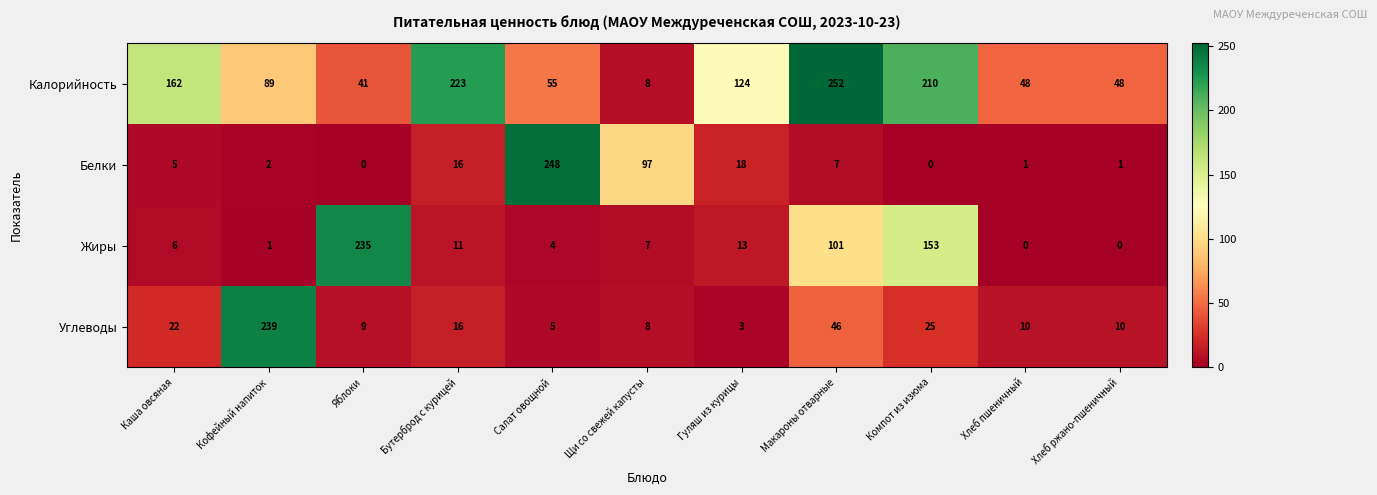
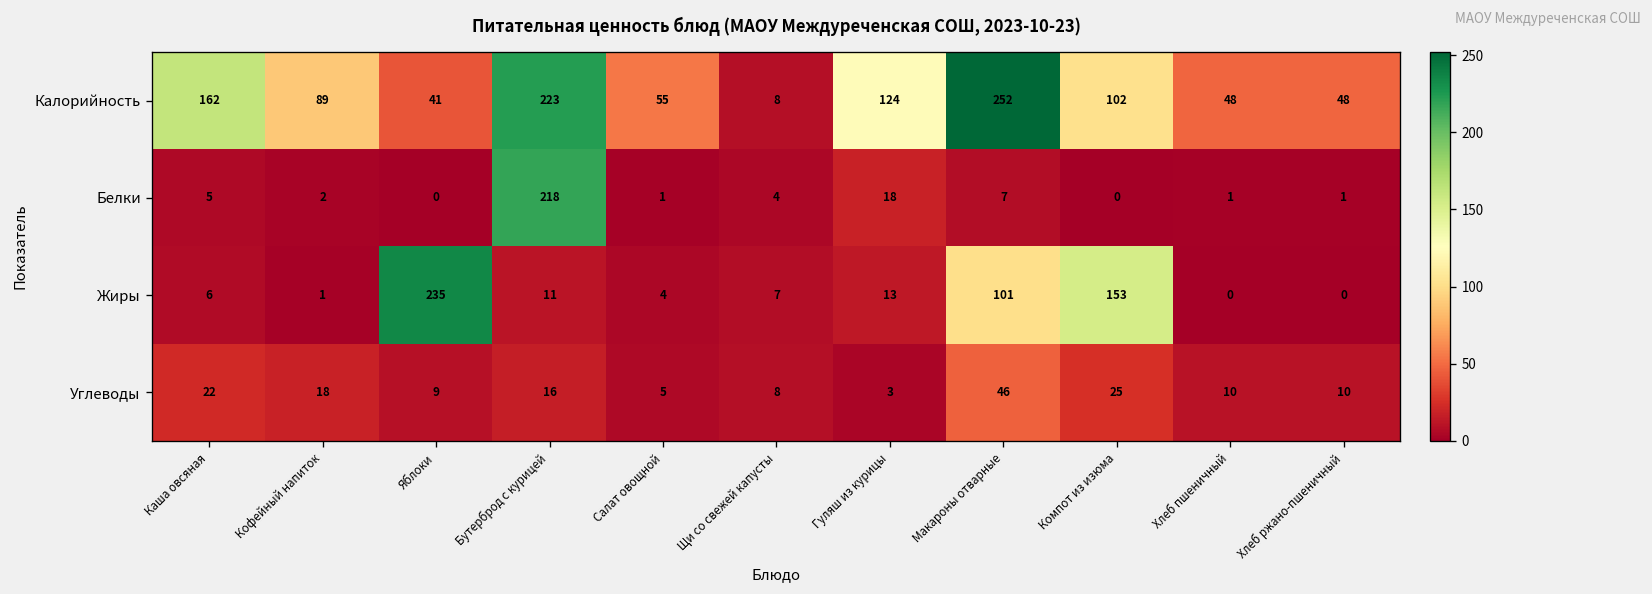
  {
    "Калорийность": {
      "Каша овсяная": 162,
      "Кофейный напиток": 89,
      "Яблоки": 41,
      "Бутерброд с курицей": 223,
      "Салат овощной": 55,
      "Щи со свежей капусты": 8,
      "Гуляш из курицы": 124,
      "Макароны отварные": 252,
-     "Компот из изюма": 210,
+     "Компот из изюма": 102,
      "Хлеб пшеничный": 48,
      "Хлеб ржано-пшеничный": 48
    },
    "Белки": {
      "Каша овсяная": 5,
      "Кофейный напиток": 2,
      "Яблоки": 0,
-     "Бутерброд с курицей": 16,
-     "Салат овощной": 248,
-     "Щи со свежей капусты": 97,
+     "Бутерброд с курицей": 218,
+     "Салат овощной": 1,
+     "Щи со свежей капусты": 4,
      "Гуляш из курицы": 18,
      "Макароны отварные": 7,
      "Компот из изюма": 0,
      "Хлеб пшеничный": 1,
      "Хлеб ржано-пшеничный": 1
    },
    "Жиры": {
      "Каша овсяная": 6,
      "Кофейный напиток": 1,
      "Яблоки": 235,
      "Бутерброд с курицей": 11,
      "Салат овощной": 4,
      "Щи со свежей капусты": 7,
      "Гуляш из курицы": 13,
      "Макароны отварные": 101,
      "Компот из изюма": 153,
      "Хлеб пшеничный": 0,
      "Хлеб ржано-пшеничный": 0
    },
    "Углеводы": {
      "Каша овсяная": 22,
-     "Кофейный напиток": 239,
+     "Кофейный напиток": 18,
      "Яблоки": 9,
      "Бутерброд с курицей": 16,
      "Салат овощной": 5,
      "Щи со свежей капусты": 8,
      "Гуляш из курицы": 3,
      "Макароны отварные": 46,
      "Компот из изюма": 25,
      "Хлеб пшеничный": 10,
      "Хлеб ржано-пшеничный": 10
    }
  }
